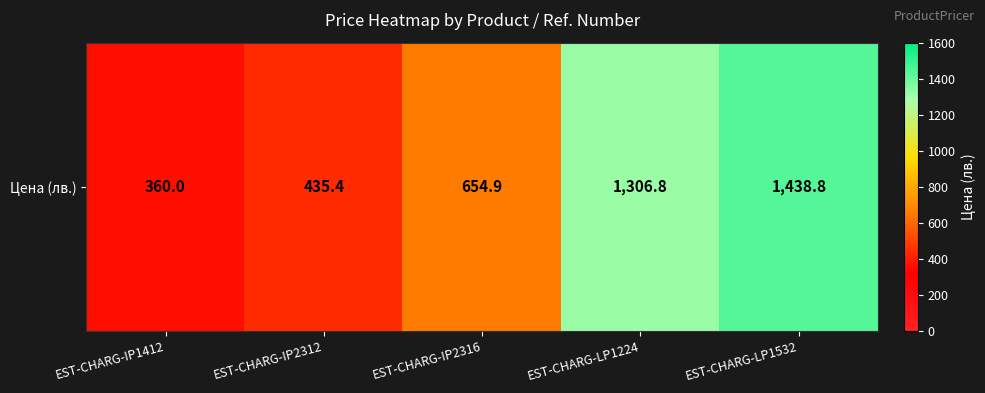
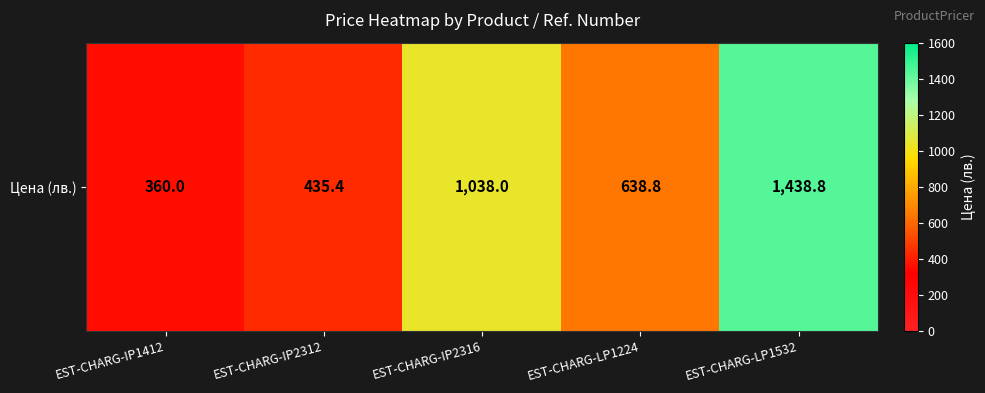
  {
    "Цена (лв.)": {
      "EST-CHARG-IP1412": "360.0",
      "EST-CHARG-IP2312": "435.4",
-     "EST-CHARG-IP2316": "654.9",
-     "EST-CHARG-LP1224": "1,306.8",
+     "EST-CHARG-IP2316": "1,038.0",
+     "EST-CHARG-LP1224": "638.8",
      "EST-CHARG-LP1532": "1,438.8"
    }
  }
